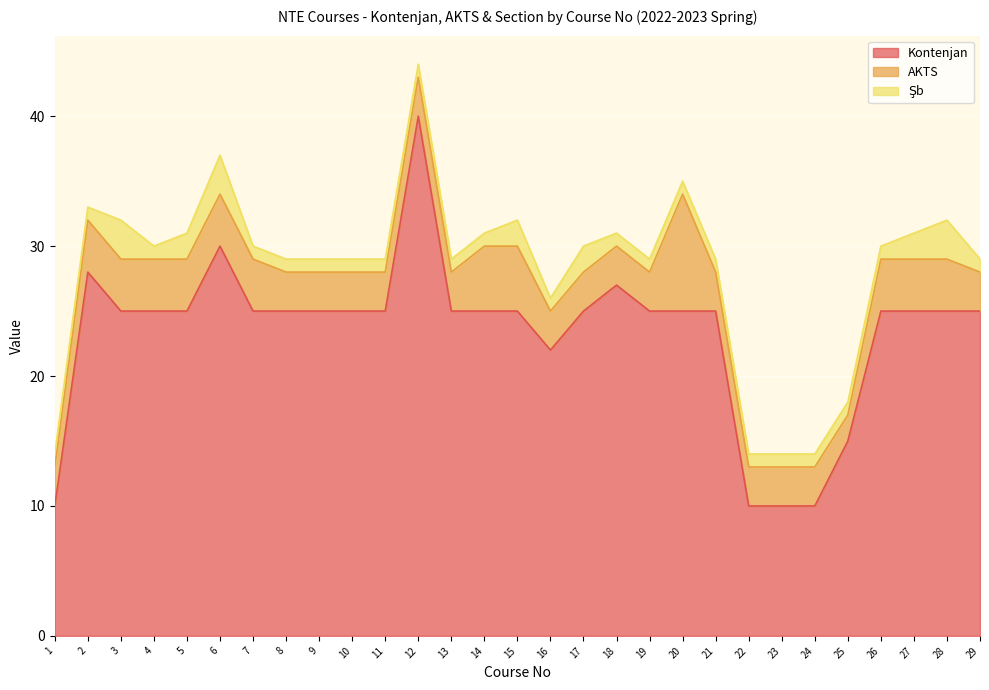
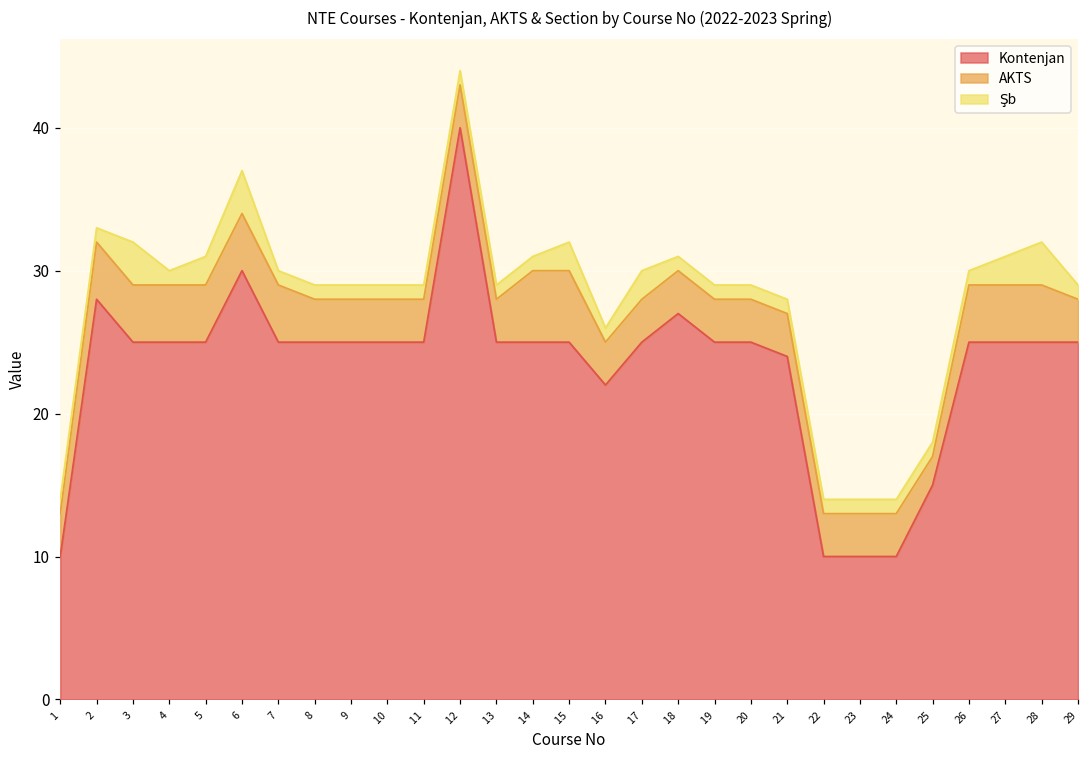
  {
    "Kontenjan": {
      "1": 10,
      "2": 28,
      "3": 25,
      "4": 25,
      "5": 25,
      "6": 30,
      "7": 25,
      "8": 25,
      "9": 25,
      "10": 25,
      "11": 25,
      "12": 40,
      "13": 25,
      "14": 25,
      "15": 25,
      "16": 22,
      "17": 25,
      "18": 27,
      "19": 25,
      "20": 25,
-     "21": 25,
+     "21": 24,
      "22": 10,
      "23": 10,
      "24": 10,
      "25": 15,
      "26": 25,
      "27": 25,
      "28": 25,
      "29": 25
    },
    "AKTS": {
      "1": 3,
      "2": 4,
      "3": 4,
      "4": 4,
      "5": 4,
      "6": 4,
      "7": 4,
      "8": 3,
      "9": 3,
      "10": 3,
      "11": 3,
      "12": 3,
      "13": 3,
      "14": 5,
      "15": 5,
      "16": 3,
      "17": 3,
      "18": 3,
      "19": 3,
-     "20": 9,
+     "20": 3,
      "21": 3,
      "22": 3,
      "23": 3,
      "24": 3,
      "25": 2,
      "26": 4,
      "27": 4,
      "28": 4,
      "29": 3
    },
    "Şb": {
      "1": 1,
      "2": 1,
      "3": 3,
      "4": 1,
      "5": 2,
      "6": 3,
      "7": 1,
      "8": 1,
      "9": 1,
      "10": 1,
      "11": 1,
      "12": 1,
      "13": 1,
      "14": 1,
      "15": 2,
      "16": 1,
      "17": 2,
      "18": 1,
      "19": 1,
      "20": 1,
      "21": 1,
      "22": 1,
      "23": 1,
      "24": 1,
      "25": 1,
      "26": 1,
      "27": 2,
      "28": 3,
      "29": 1
    }
  }
